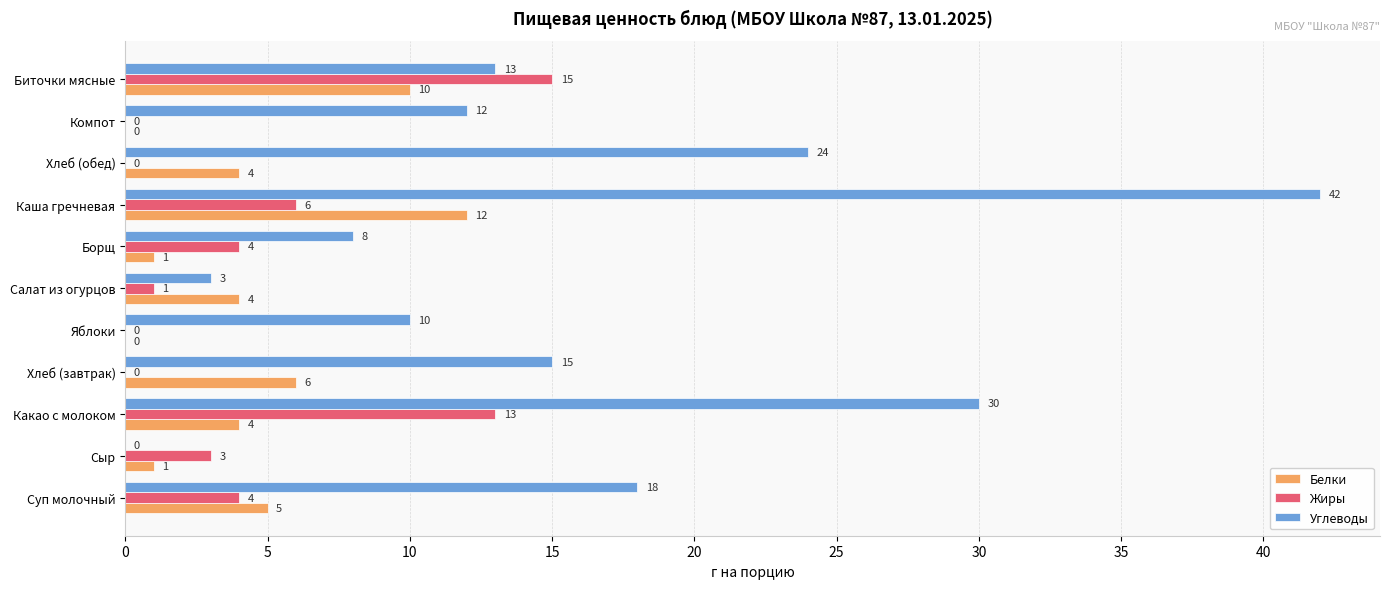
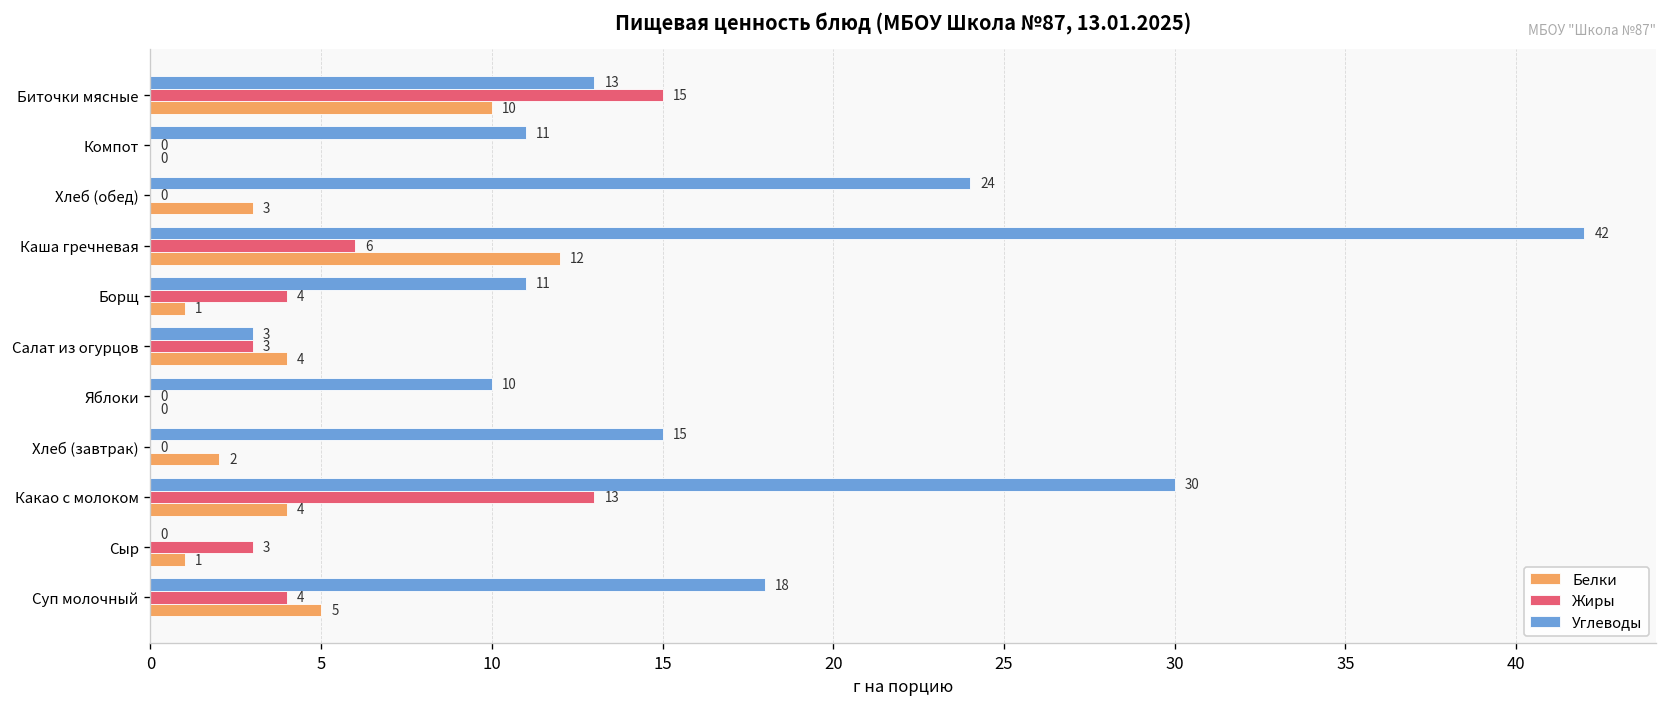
  {
    "Белки": {
      "Биточки мясные": 10,
      "Компот": 0,
-     "Хлеб (обед)": 4,
+     "Хлеб (обед)": 3,
      "Каша гречневая": 12,
      "Борщ": 1,
      "Салат из огурцов": 4,
      "Яблоки": 0,
-     "Хлеб (завтрак)": 6,
+     "Хлеб (завтрак)": 2,
      "Какао с молоком": 4,
      "Сыр": 1,
      "Суп молочный": 5
    },
    "Жиры": {
      "Биточки мясные": 15,
      "Компот": 0,
      "Хлеб (обед)": 0,
      "Каша гречневая": 6,
      "Борщ": 4,
-     "Салат из огурцов": 1,
+     "Салат из огурцов": 3,
      "Яблоки": 0,
      "Хлеб (завтрак)": 0,
      "Какао с молоком": 13,
      "Сыр": 3,
      "Суп молочный": 4
    },
    "Углеводы": {
      "Биточки мясные": 13,
-     "Компот": 12,
+     "Компот": 11,
      "Хлеб (обед)": 24,
      "Каша гречневая": 42,
-     "Борщ": 8,
+     "Борщ": 11,
      "Салат из огурцов": 3,
      "Яблоки": 10,
      "Хлеб (завтрак)": 15,
      "Какао с молоком": 30,
      "Сыр": 0,
      "Суп молочный": 18
    }
  }
